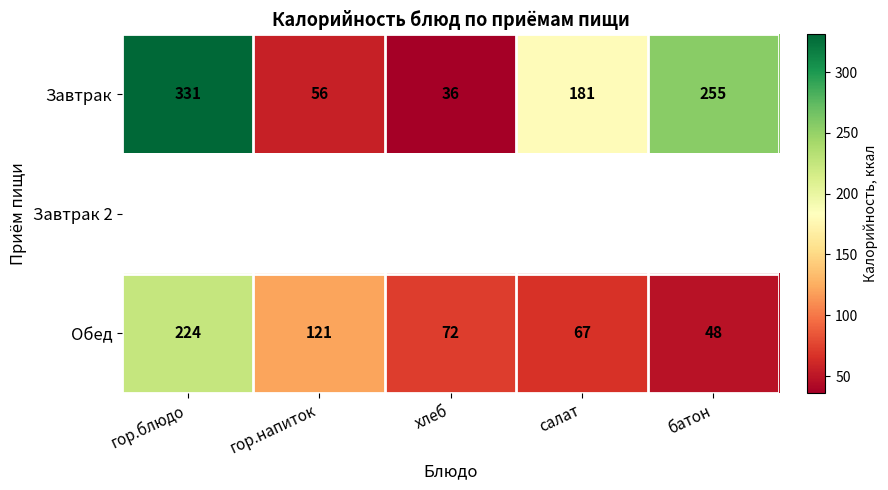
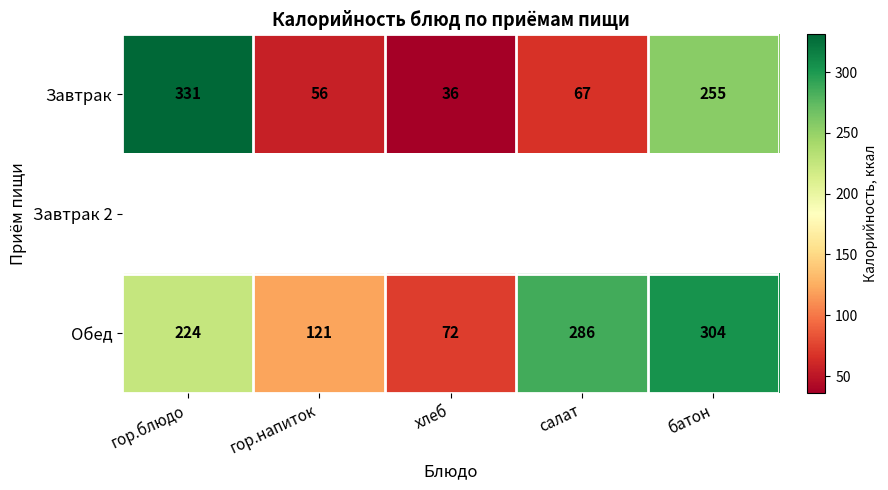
  {
    "Завтрак": {
      "гор.блюдо": 331,
      "гор.напиток": 56,
      "хлеб": 36,
-     "салат": 181,
+     "салат": 67,
      "батон": 255
    },
    "Обед": {
      "гор.блюдо": 224,
      "гор.напиток": 121,
      "хлеб": 72,
-     "салат": 67,
-     "батон": 48
+     "салат": 286,
+     "батон": 304
    }
  }
